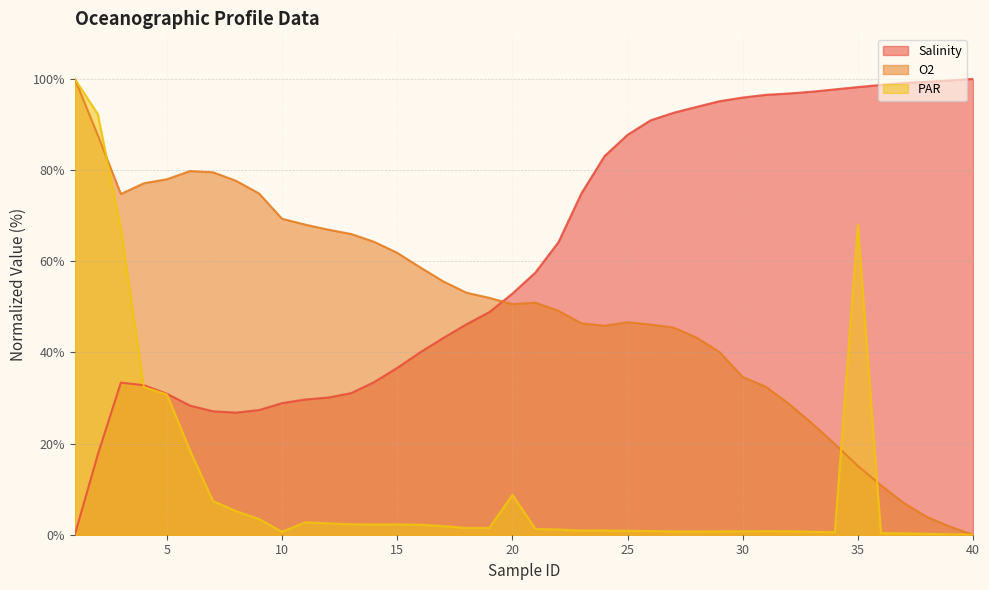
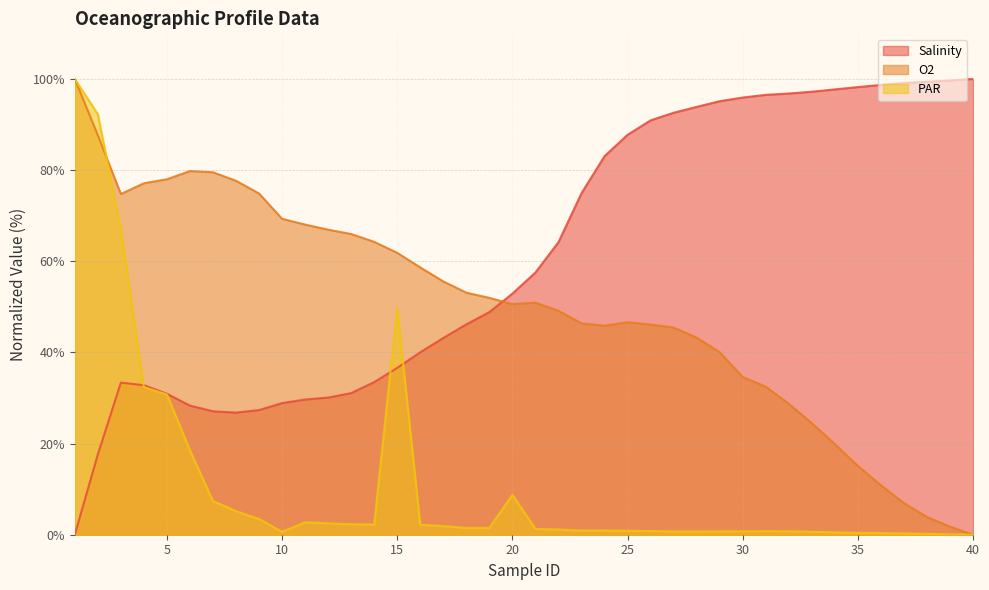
  {
    "PAR": {
      "10": "1%",
-     "15": "2%",
+     "15": "50%",
      "20": "9%",
      "25": "1%",
      "30": "1%",
-     "35": "68%"
+     "35": "0%"
    }
  }
